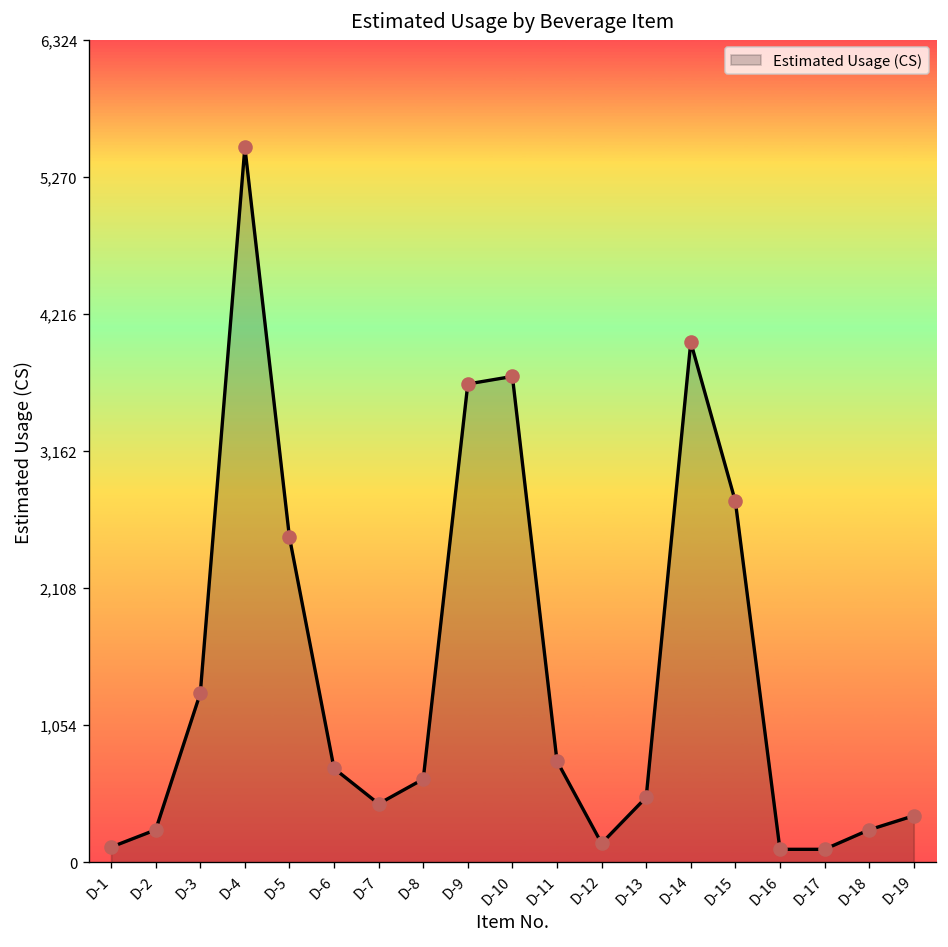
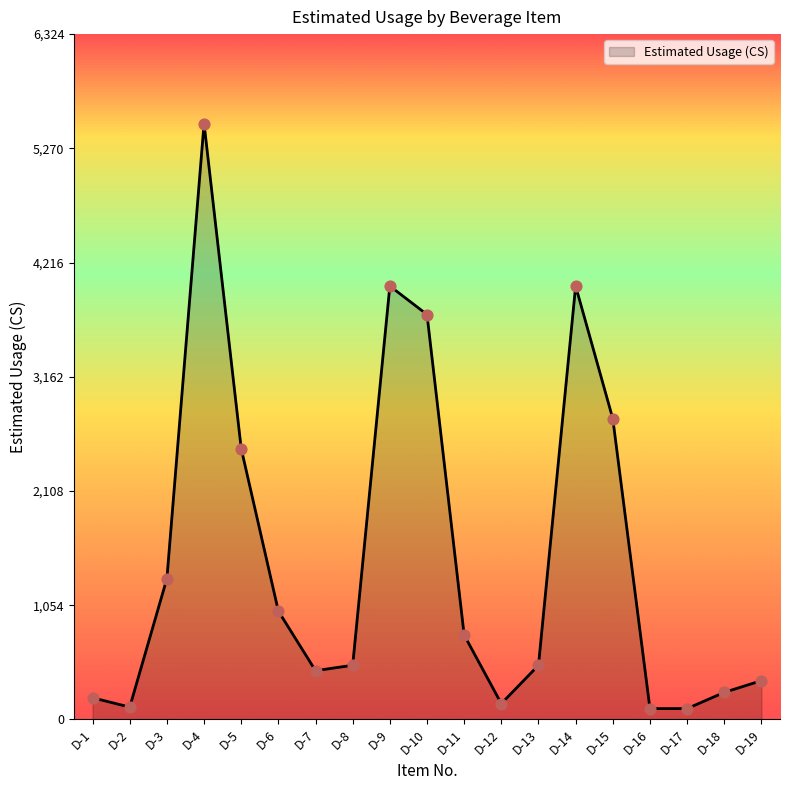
  {
-   "D-1": "120",
-   "D-2": "250",
+   "D-1": "200",
+   "D-2": "110",
    "D-3": "1,300",
    "D-4": "5,500",
    "D-5": "2,500",
-   "D-6": "720",
+   "D-6": "1,000",
    "D-7": "450",
-   "D-8": "640",
-   "D-9": "3,680",
+   "D-8": "500",
+   "D-9": "4,000",
    "D-10": "3,740",
    "D-11": "780",
    "D-12": "150",
    "D-13": "500",
    "D-14": "4,000",
    "D-15": "2,780",
    "D-16": "100",
    "D-17": "100",
    "D-18": "250",
    "D-19": "360"
  }
